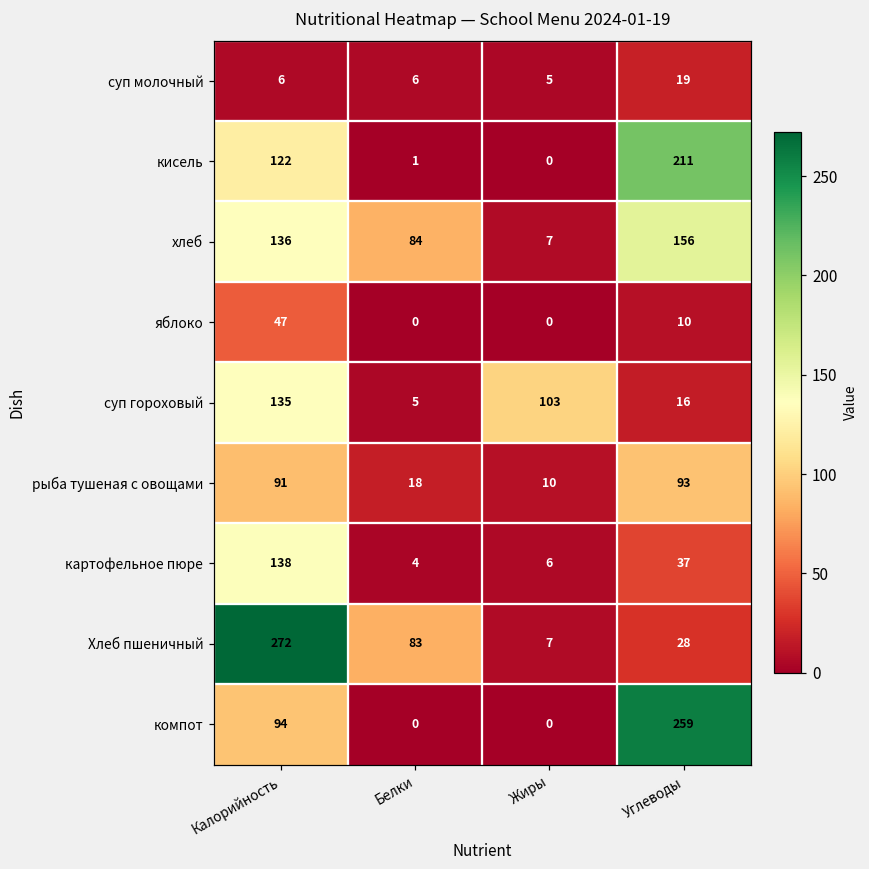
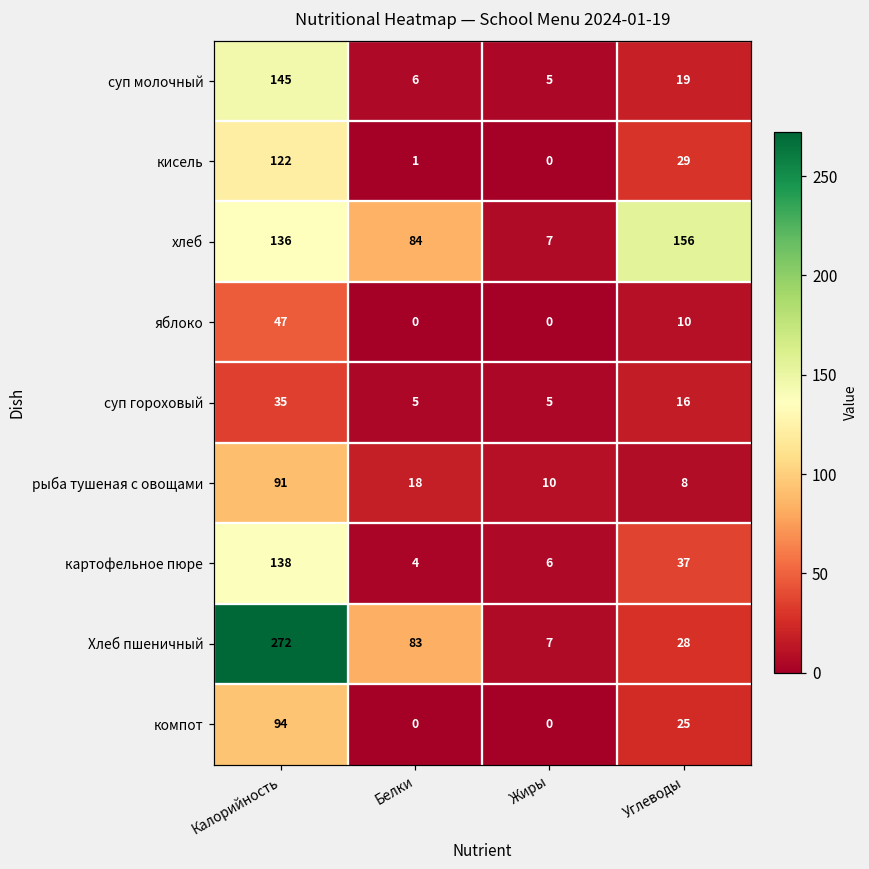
  {
    "суп молочный": {
-     "Калорийность": 6,
+     "Калорийность": 145,
      "Белки": 6,
      "Жиры": 5,
      "Углеводы": 19
    },
    "кисель": {
      "Калорийность": 122,
      "Белки": 1,
      "Жиры": 0,
-     "Углеводы": 211
+     "Углеводы": 29
    },
    "хлеб": {
      "Калорийность": 136,
      "Белки": 84,
      "Жиры": 7,
      "Углеводы": 156
    },
    "яблоко": {
      "Калорийность": 47,
      "Белки": 0,
      "Жиры": 0,
      "Углеводы": 10
    },
    "суп гороховый": {
-     "Калорийность": 135,
+     "Калорийность": 35,
      "Белки": 5,
-     "Жиры": 103,
+     "Жиры": 5,
      "Углеводы": 16
    },
    "рыба тушеная с овощами": {
      "Калорийность": 91,
      "Белки": 18,
      "Жиры": 10,
-     "Углеводы": 93
+     "Углеводы": 8
    },
    "картофельное пюре": {
      "Калорийность": 138,
      "Белки": 4,
      "Жиры": 6,
      "Углеводы": 37
    },
    "Хлеб пшеничный": {
      "Калорийность": 272,
      "Белки": 83,
      "Жиры": 7,
      "Углеводы": 28
    },
    "компот": {
      "Калорийность": 94,
      "Белки": 0,
      "Жиры": 0,
-     "Углеводы": 259
+     "Углеводы": 25
    }
  }
